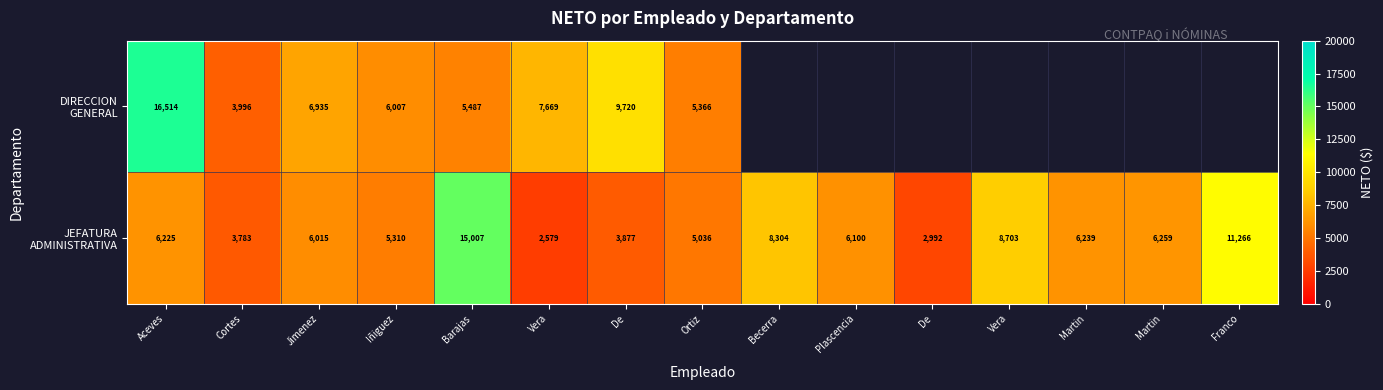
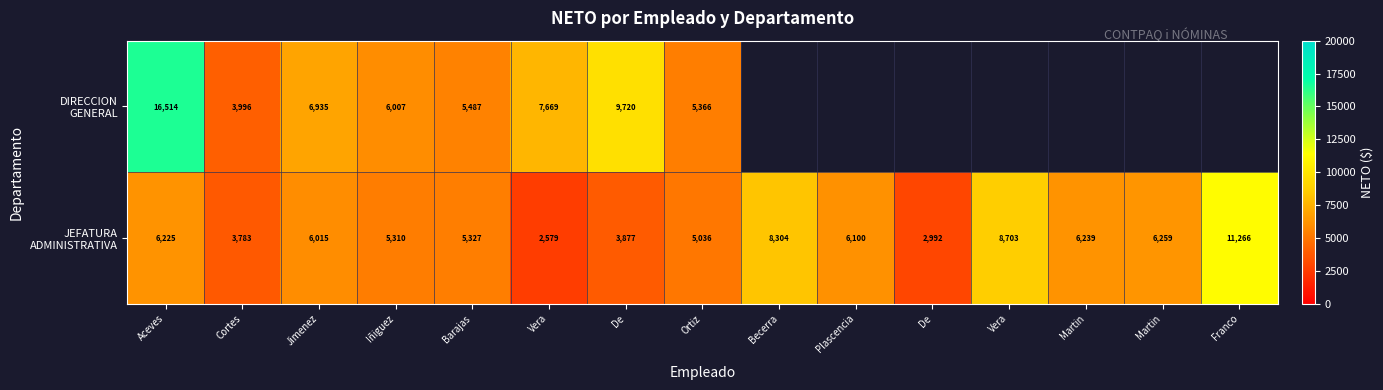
  {
    "DIRECCION GENERAL": {
      "Aceves": "16,514",
      "Cortes": "3,996",
      "Jimenez": "6,935",
      "Iñiguez": "6,007",
      "Barajas": "5,487",
      "Vera": "7,669",
      "De": "9,720",
      "Ortiz": "5,366"
    },
    "JEFATURA ADMINISTRATIVA": {
      "Aceves": "6,225",
      "Cortes": "3,783",
      "Jimenez": "6,015",
      "Iñiguez": "5,310",
-     "Barajas": "15,007",
+     "Barajas": "5,327",
      "Ortiz": "5,036",
      "Becerra": "8,304",
      "Plascencia": "6,100",
      "Franco": "11,266"
    }
  }
